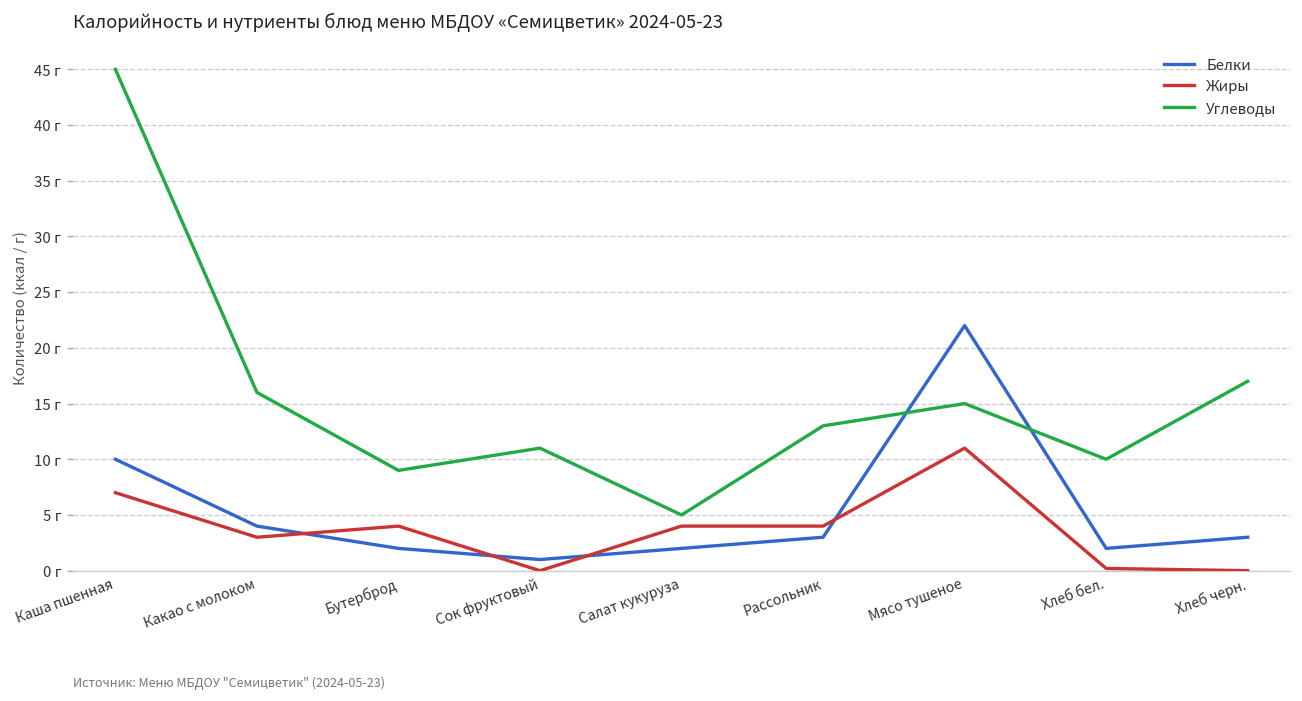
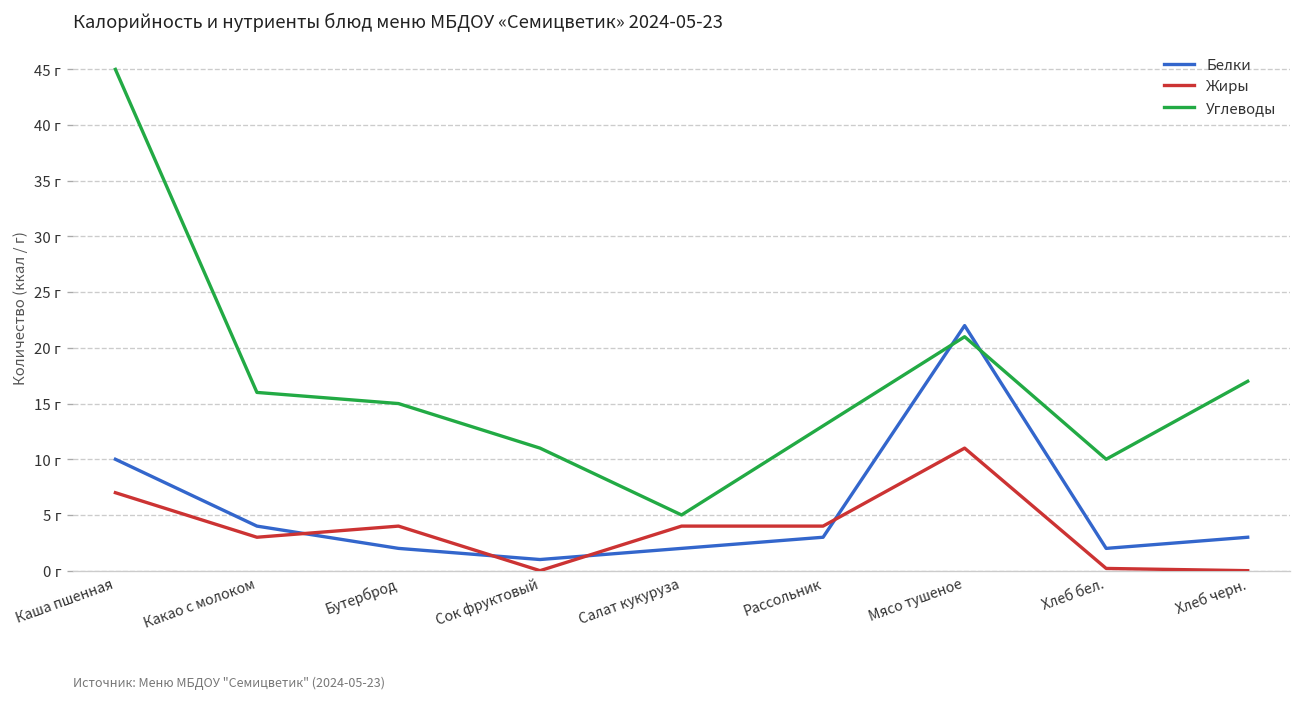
  {
    "Белки": {
      "Каша пшенная": "10 г",
      "Какао с молоком": "4 г",
      "Бутерброд": "2 г",
      "Сок фруктовый": "1 г",
      "Салат кукуруза": "2 г",
      "Рассольник": "3 г",
      "Мясо тушеное": "22 г",
      "Хлеб бел.": "2 г",
      "Хлеб черн.": "3 г"
    },
    "Жиры": {
      "Каша пшенная": "7 г",
      "Какао с молоком": "3 г",
      "Бутерброд": "4 г",
      "Сок фруктовый": "0 г",
      "Салат кукуруза": "4 г",
      "Рассольник": "4 г",
      "Мясо тушеное": "11 г",
      "Хлеб бел.": "0 г",
      "Хлеб черн.": "0 г"
    },
    "Углеводы": {
      "Каша пшенная": "45 г",
      "Какао с молоком": "16 г",
-     "Бутерброд": "9 г",
+     "Бутерброд": "15 г",
      "Сок фруктовый": "11 г",
      "Салат кукуруза": "5 г",
      "Рассольник": "13 г",
-     "Мясо тушеное": "15 г",
+     "Мясо тушеное": "21 г",
      "Хлеб бел.": "10 г",
      "Хлеб черн.": "17 г"
    }
  }
